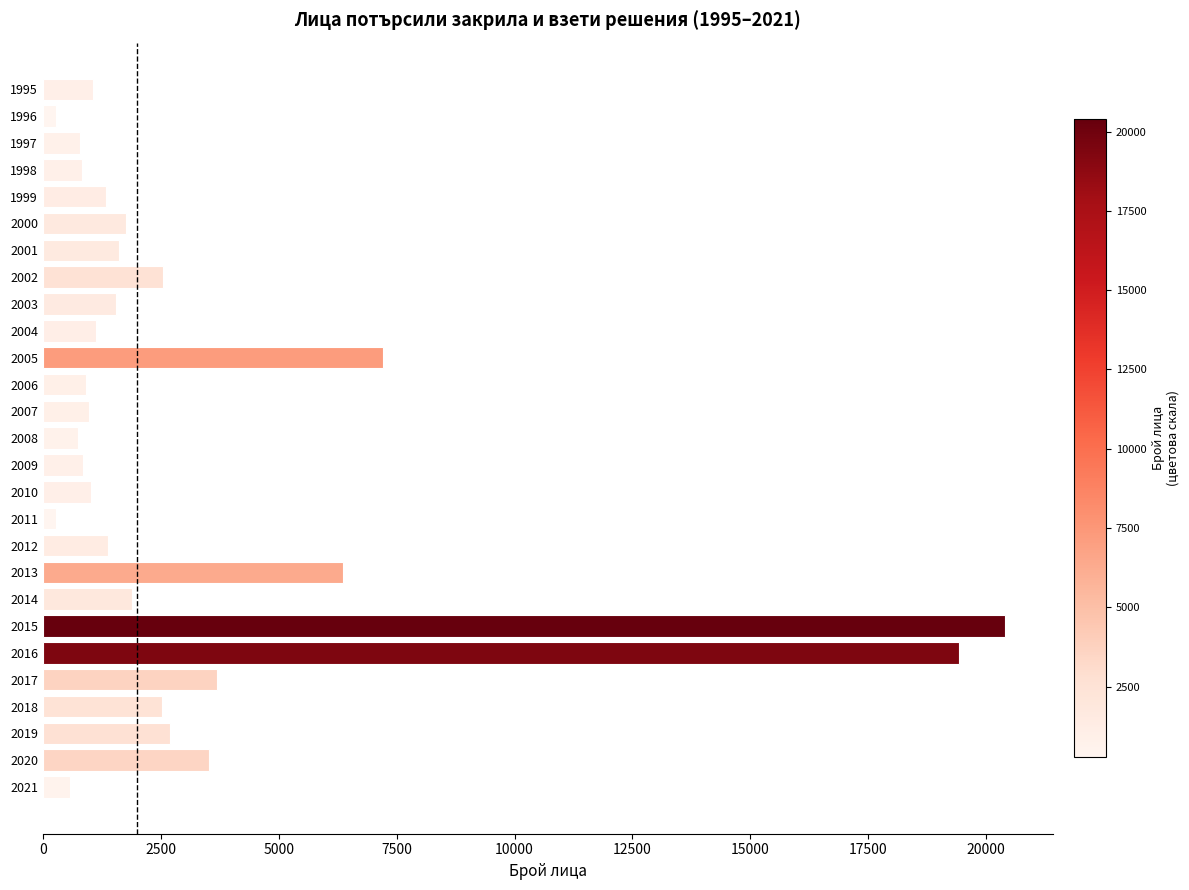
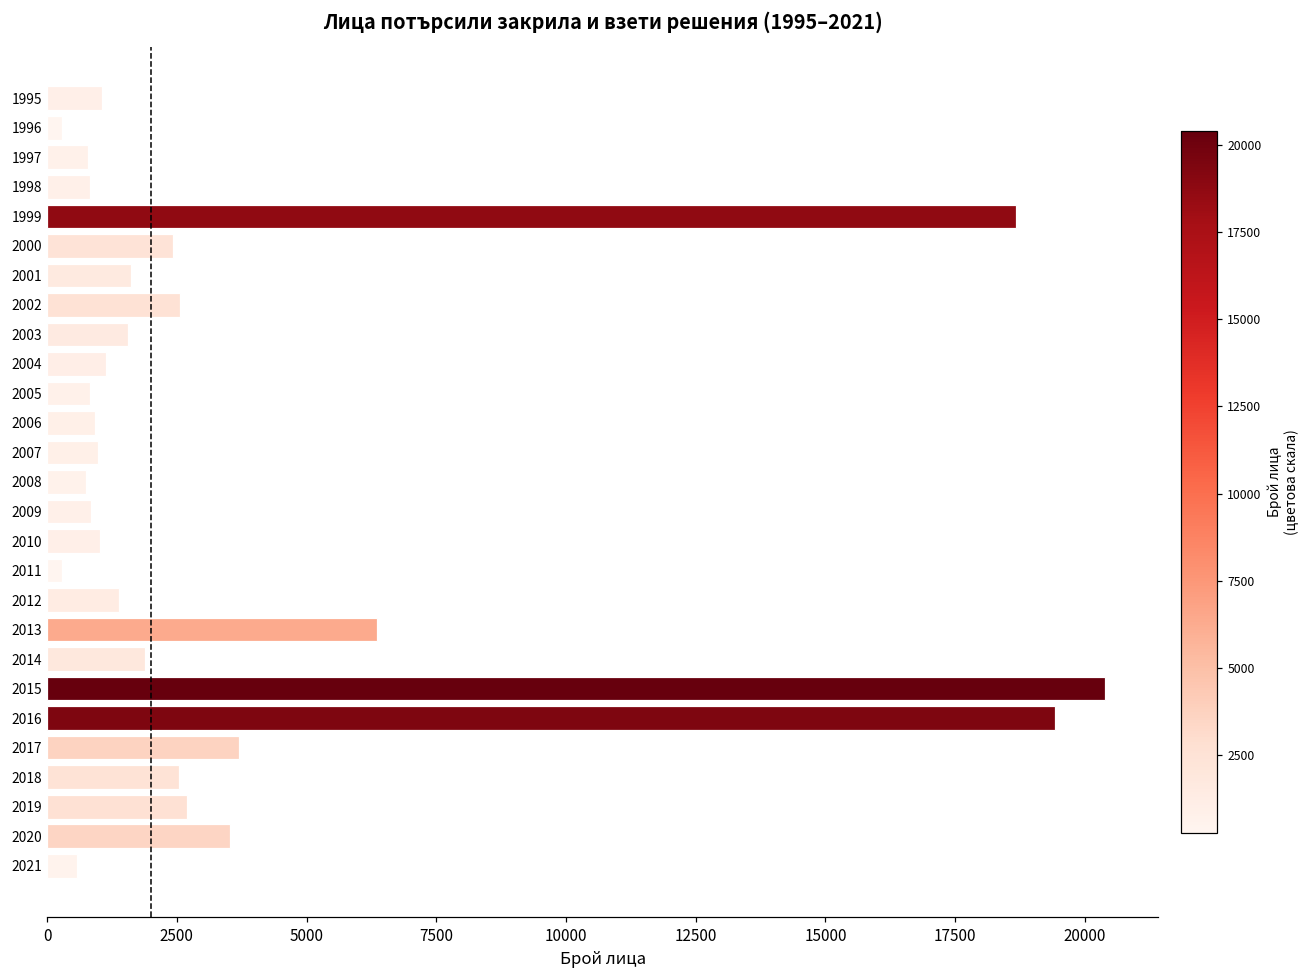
  {
    "1995": 1100,
    "1996": 300,
    "1997": 800,
    "1998": 800,
-   "1999": 1300,
-   "2000": 1800,
+   "1999": 18700,
+   "2000": 2400,
    "2001": 1600,
    "2002": 2600,
    "2003": 1500,
    "2004": 1100,
-   "2005": 7200,
+   "2005": 800,
    "2006": 900,
    "2007": 1000,
    "2008": 700,
    "2009": 900,
    "2010": 1000,
    "2011": 300,
    "2012": 1400,
    "2013": 6400,
    "2014": 1900,
    "2015": 20400,
    "2016": 19400,
    "2017": 3700,
    "2018": 2500,
    "2019": 2700,
    "2020": 3500,
    "2021": 600
  }
